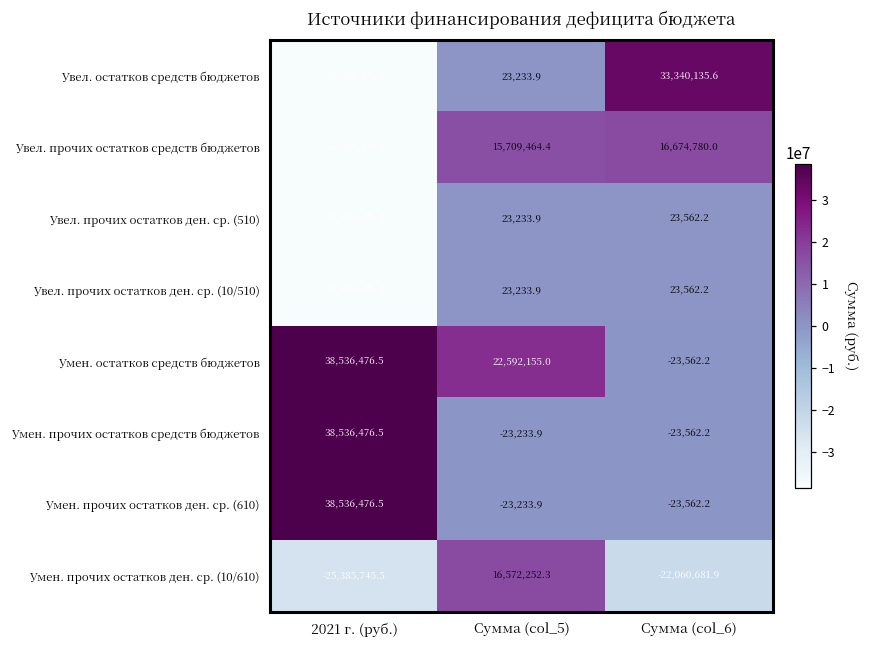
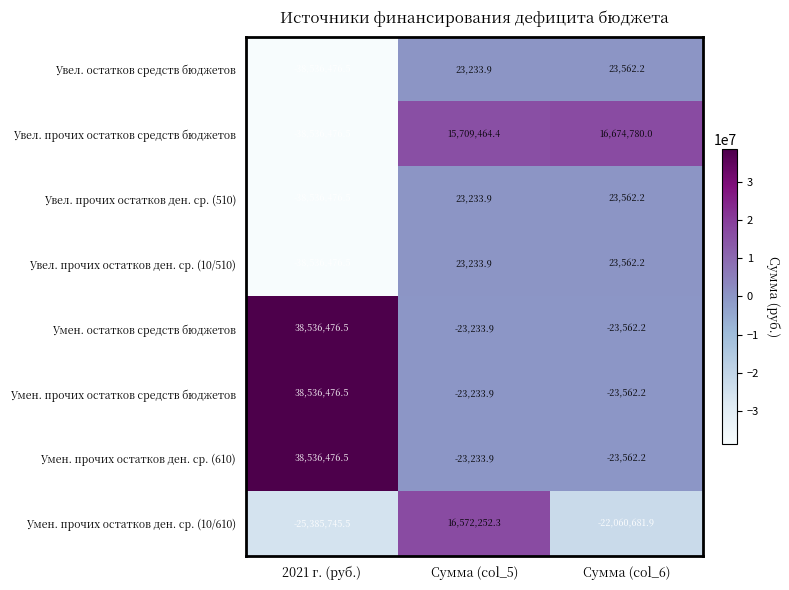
  {
    "Увел. остатков средств бюджетов": {
      "Сумма (col_5)": "23,233.9",
-     "Сумма (col_6)": "33,340,135.6"
+     "Сумма (col_6)": "23,562.2"
    },
    "Увел. прочих остатков средств бюджетов": {
      "Сумма (col_5)": "15,709,464.4",
      "Сумма (col_6)": "16,674,780.0"
    },
    "Увел. прочих остатков ден. ср. (510)": {
      "Сумма (col_5)": "23,233.9",
      "Сумма (col_6)": "23,562.2"
    },
    "Увел. прочих остатков ден. ср. (10/510)": {
      "Сумма (col_5)": "23,233.9",
      "Сумма (col_6)": "23,562.2"
    },
    "Умен. остатков средств бюджетов": {
      "2021 г. (руб.)": "38,536,476.5",
-     "Сумма (col_5)": "22,592,155.0",
+     "Сумма (col_5)": "-23,233.9",
      "Сумма (col_6)": "-23,562.2"
    },
    "Умен. прочих остатков средств бюджетов": {
      "2021 г. (руб.)": "38,536,476.5",
      "Сумма (col_5)": "-23,233.9",
      "Сумма (col_6)": "-23,562.2"
    },
    "Умен. прочих остатков ден. ср. (610)": {
      "2021 г. (руб.)": "38,536,476.5",
      "Сумма (col_5)": "-23,233.9",
      "Сумма (col_6)": "-23,562.2"
    },
    "Умен. прочих остатков ден. ср. (10/610)": {
      "Сумма (col_5)": "16,572,252.3",
      "Сумма (col_6)": "-22,060,681.9"
    }
  }
